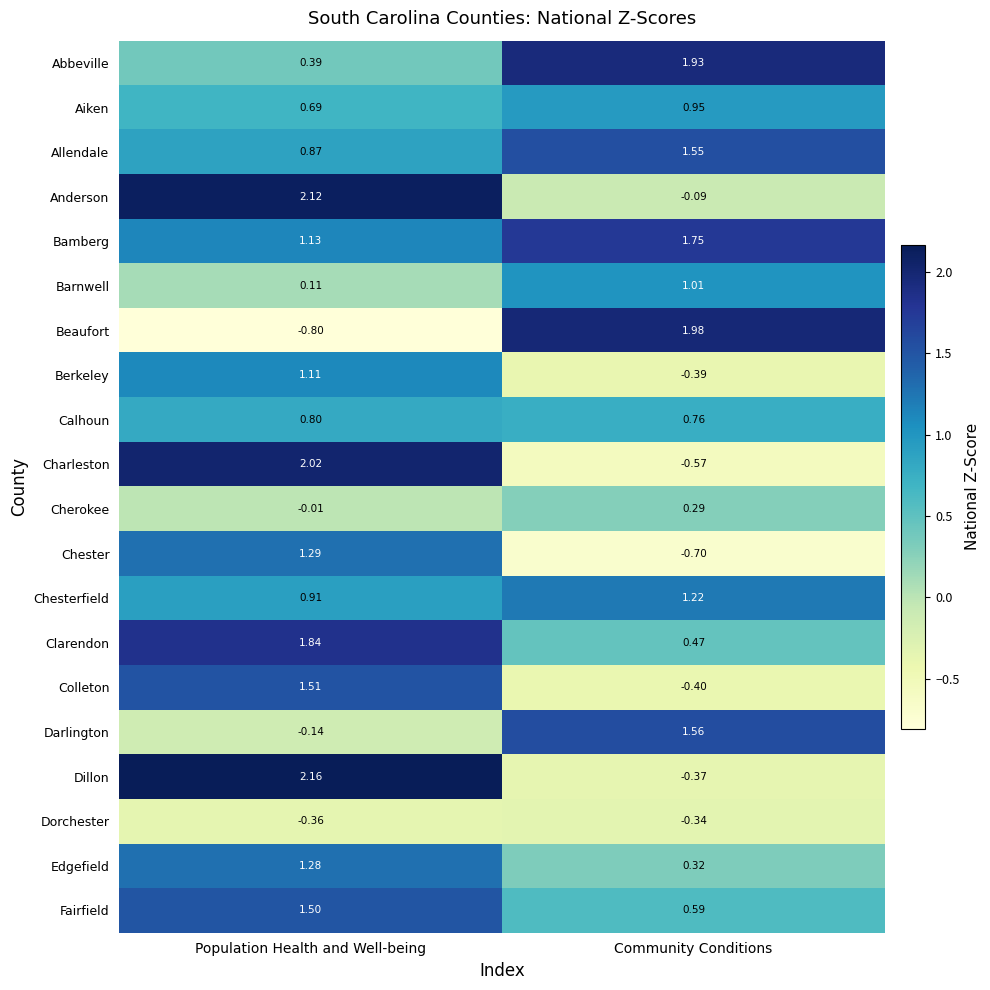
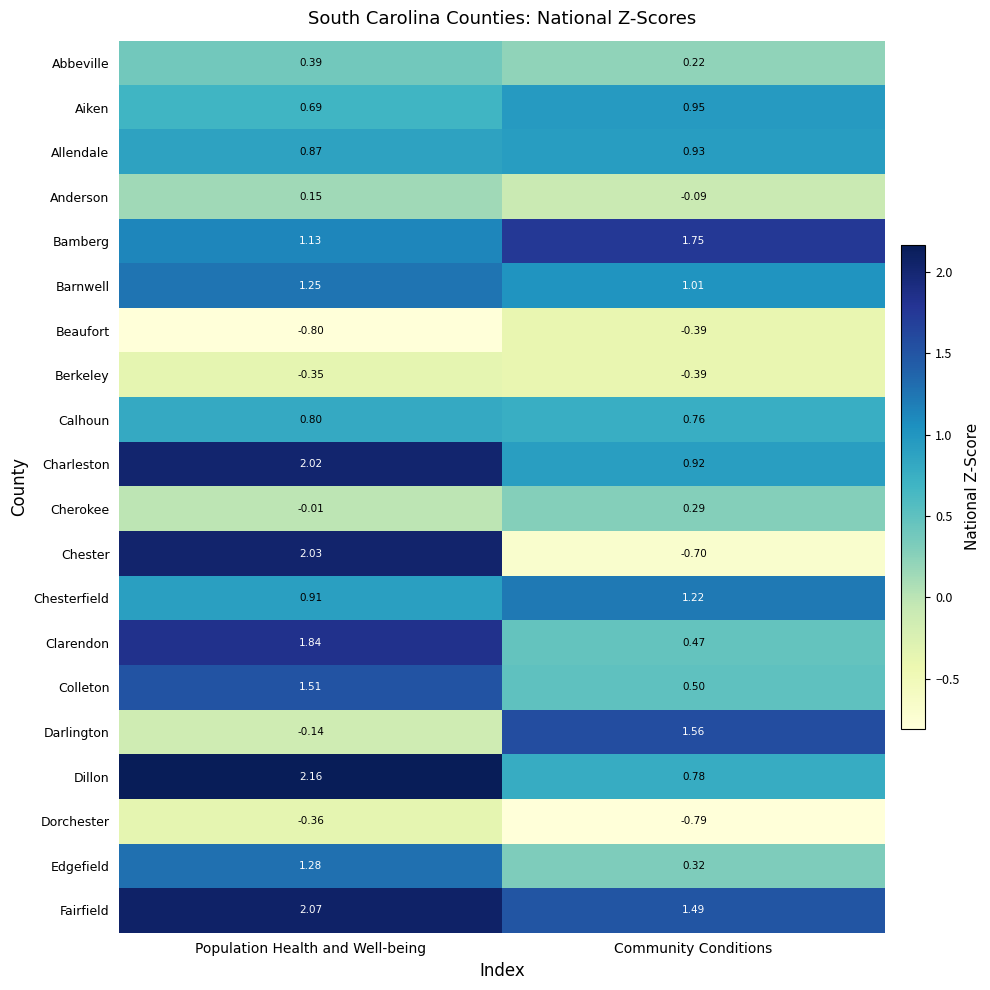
  {
    "Abbeville": {
      "Population Health and Well-being": 0.39,
-     "Community Conditions": 1.93
+     "Community Conditions": 0.22
    },
    "Aiken": {
      "Population Health and Well-being": 0.69,
      "Community Conditions": 0.95
    },
    "Allendale": {
      "Population Health and Well-being": 0.87,
-     "Community Conditions": 1.55
+     "Community Conditions": 0.93
    },
    "Anderson": {
-     "Population Health and Well-being": 2.12,
+     "Population Health and Well-being": 0.15,
      "Community Conditions": -0.09
    },
    "Bamberg": {
      "Population Health and Well-being": 1.13,
      "Community Conditions": 1.75
    },
    "Barnwell": {
-     "Population Health and Well-being": 0.11,
+     "Population Health and Well-being": 1.25,
      "Community Conditions": 1.01
    },
    "Beaufort": {
      "Population Health and Well-being": -0.80,
-     "Community Conditions": 1.98
+     "Community Conditions": -0.39
    },
    "Berkeley": {
-     "Population Health and Well-being": 1.11,
+     "Population Health and Well-being": -0.35,
      "Community Conditions": -0.39
    },
    "Calhoun": {
      "Population Health and Well-being": 0.80,
      "Community Conditions": 0.76
    },
    "Charleston": {
      "Population Health and Well-being": 2.02,
-     "Community Conditions": -0.57
+     "Community Conditions": 0.92
    },
    "Cherokee": {
      "Population Health and Well-being": -0.01,
      "Community Conditions": 0.29
    },
    "Chester": {
-     "Population Health and Well-being": 1.29,
+     "Population Health and Well-being": 2.03,
      "Community Conditions": -0.70
    },
    "Chesterfield": {
      "Population Health and Well-being": 0.91,
      "Community Conditions": 1.22
    },
    "Clarendon": {
      "Population Health and Well-being": 1.84,
      "Community Conditions": 0.47
    },
    "Colleton": {
      "Population Health and Well-being": 1.51,
-     "Community Conditions": -0.40
+     "Community Conditions": 0.50
    },
    "Darlington": {
      "Population Health and Well-being": -0.14,
      "Community Conditions": 1.56
    },
    "Dillon": {
      "Population Health and Well-being": 2.16,
-     "Community Conditions": -0.37
+     "Community Conditions": 0.78
    },
    "Dorchester": {
      "Population Health and Well-being": -0.36,
-     "Community Conditions": -0.34
+     "Community Conditions": -0.79
    },
    "Edgefield": {
      "Population Health and Well-being": 1.28,
      "Community Conditions": 0.32
    },
    "Fairfield": {
-     "Population Health and Well-being": 1.50,
-     "Community Conditions": 0.59
+     "Population Health and Well-being": 2.07,
+     "Community Conditions": 1.49
    }
  }
